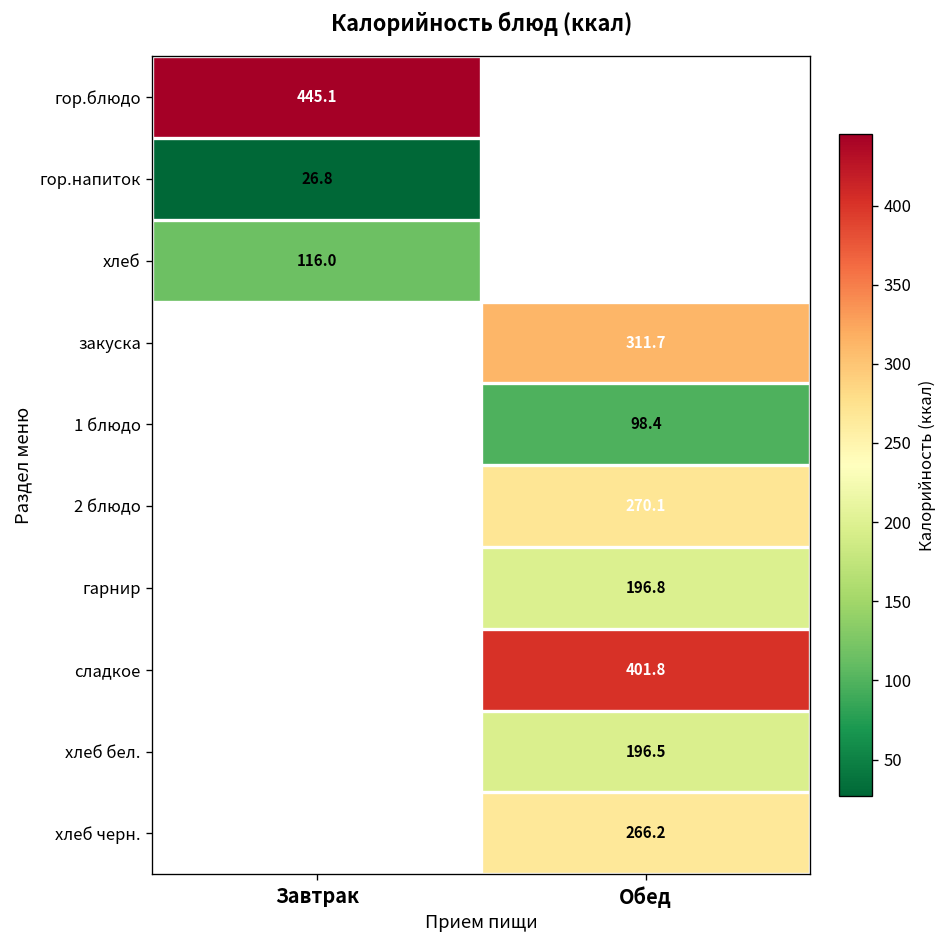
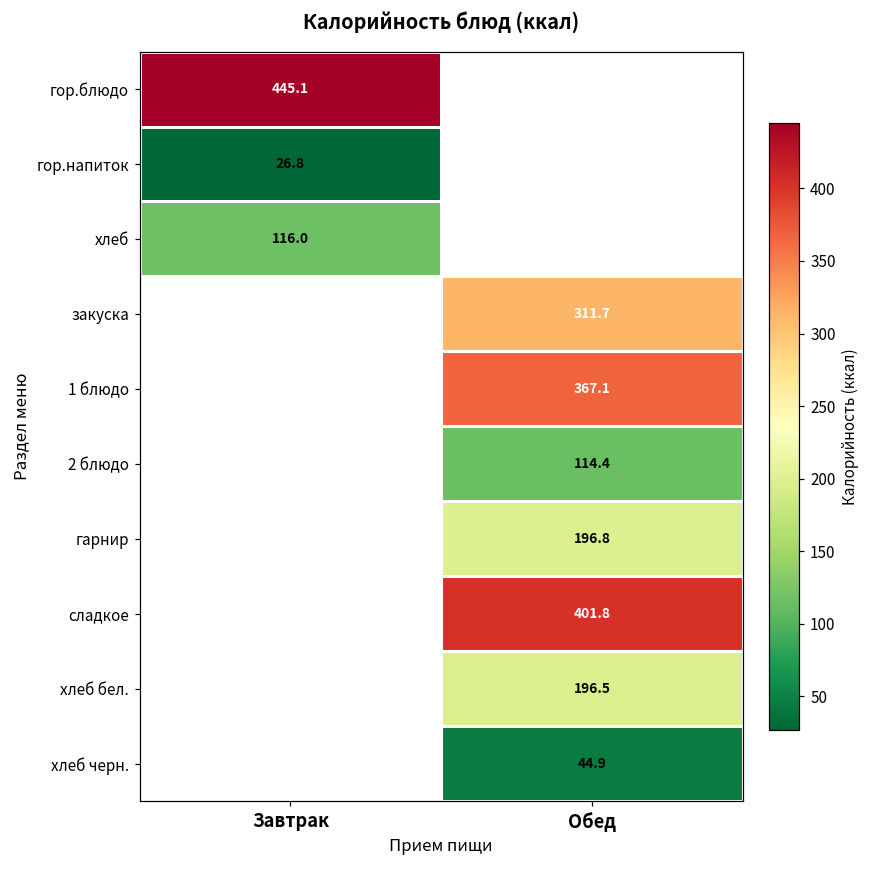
  {
    "гор.блюдо": {
      "Завтрак": 445.1
    },
    "гор.напиток": {
      "Завтрак": 26.8
    },
    "хлеб": {
      "Завтрак": 116.0
    },
    "закуска": {
      "Обед": 311.7
    },
    "1 блюдо": {
-     "Обед": 98.4
+     "Обед": 367.1
    },
    "2 блюдо": {
-     "Обед": 270.1
+     "Обед": 114.4
    },
    "гарнир": {
      "Обед": 196.8
    },
    "сладкое": {
      "Обед": 401.8
    },
    "хлеб бел.": {
      "Обед": 196.5
    },
    "хлеб черн.": {
-     "Обед": 266.2
+     "Обед": 44.9
    }
  }
